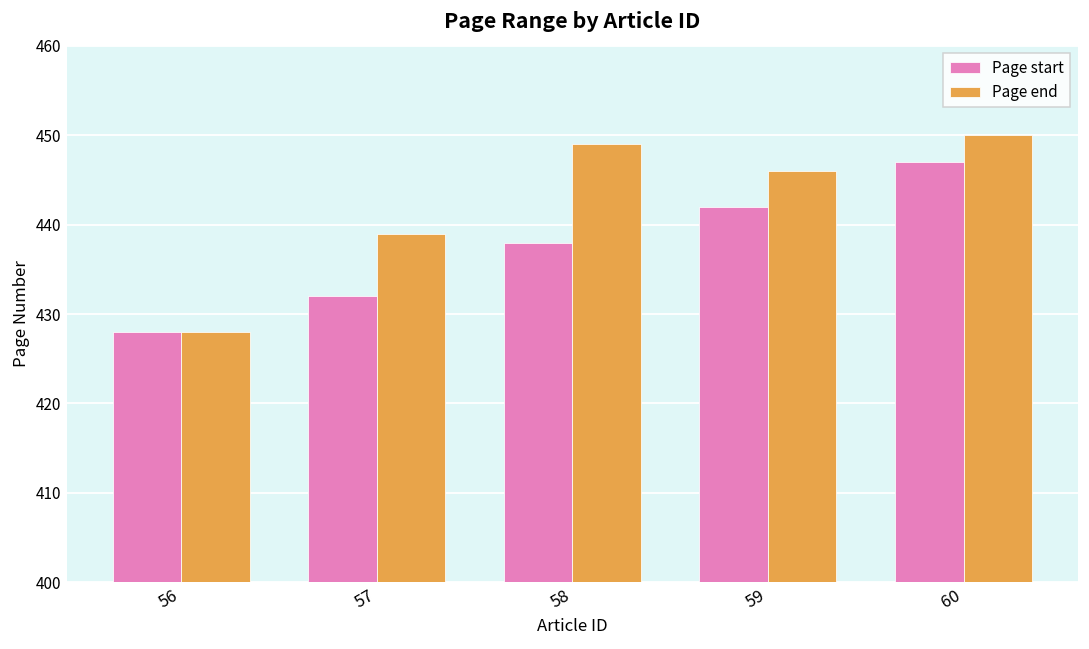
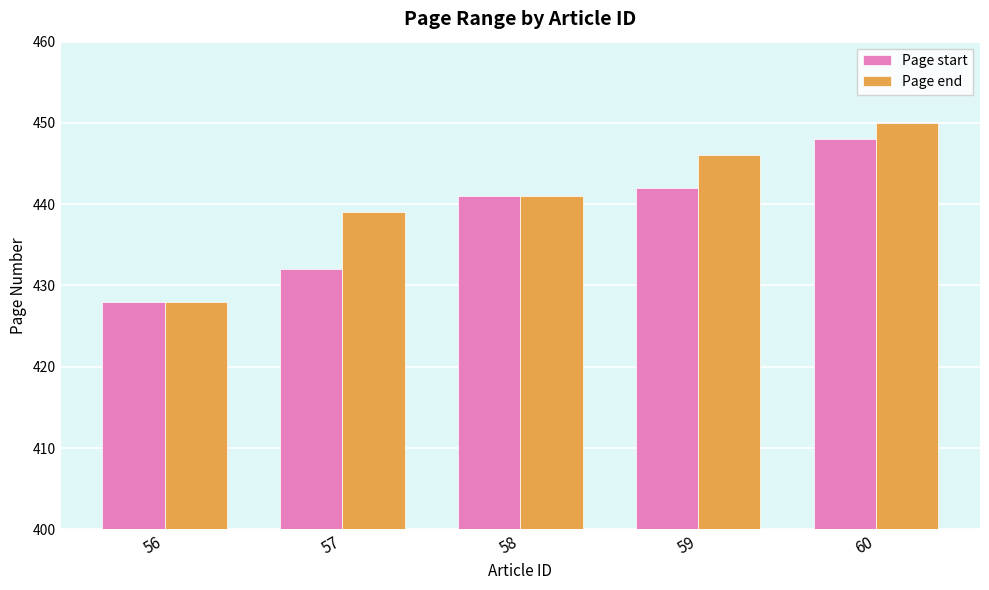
  {
    "Page start": {
      "56": 428,
      "57": 432,
-     "58": 438,
+     "58": 441,
      "59": 442,
-     "60": 447
+     "60": 448
    },
    "Page end": {
      "56": 428,
      "57": 439,
-     "58": 449,
+     "58": 441,
      "59": 446,
      "60": 450
    }
  }
